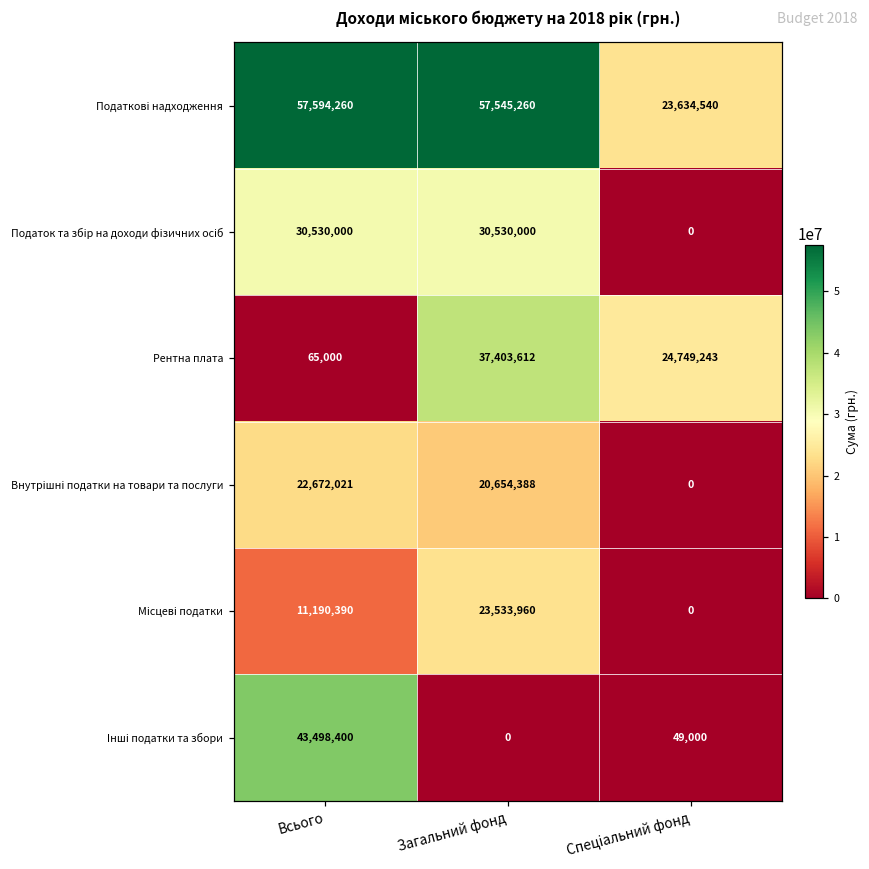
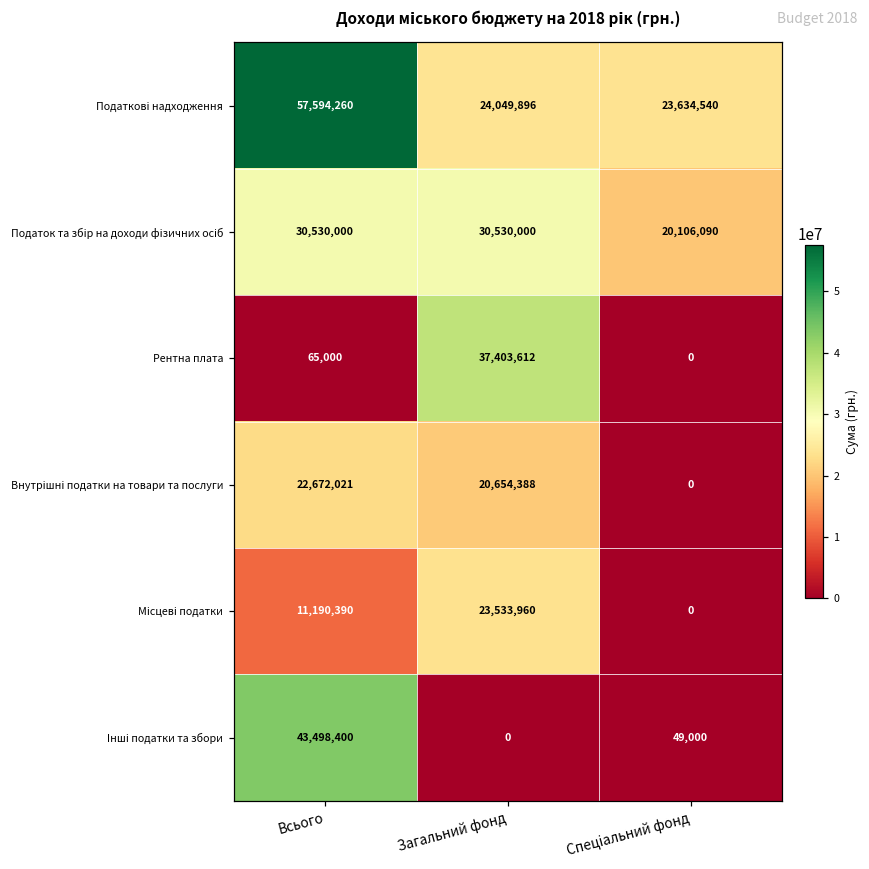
  {
    "Податкові надходження": {
      "Всього": "57,594,260",
-     "Загальний фонд": "57,545,260",
+     "Загальний фонд": "24,049,896",
      "Спеціальний фонд": "23,634,540"
    },
    "Податок та збір на доходи фізичних осіб": {
      "Всього": "30,530,000",
      "Загальний фонд": "30,530,000",
-     "Спеціальний фонд": "0"
+     "Спеціальний фонд": "20,106,090"
    },
    "Рентна плата": {
      "Всього": "65,000",
      "Загальний фонд": "37,403,612",
-     "Спеціальний фонд": "24,749,243"
+     "Спеціальний фонд": "0"
    },
    "Внутрішні податки на товари та послуги": {
      "Всього": "22,672,021",
      "Загальний фонд": "20,654,388",
      "Спеціальний фонд": "0"
    },
    "Місцеві податки": {
      "Всього": "11,190,390",
      "Загальний фонд": "23,533,960",
      "Спеціальний фонд": "0"
    },
    "Інші податки та збори": {
      "Всього": "43,498,400",
      "Загальний фонд": "0",
      "Спеціальний фонд": "49,000"
    }
  }
